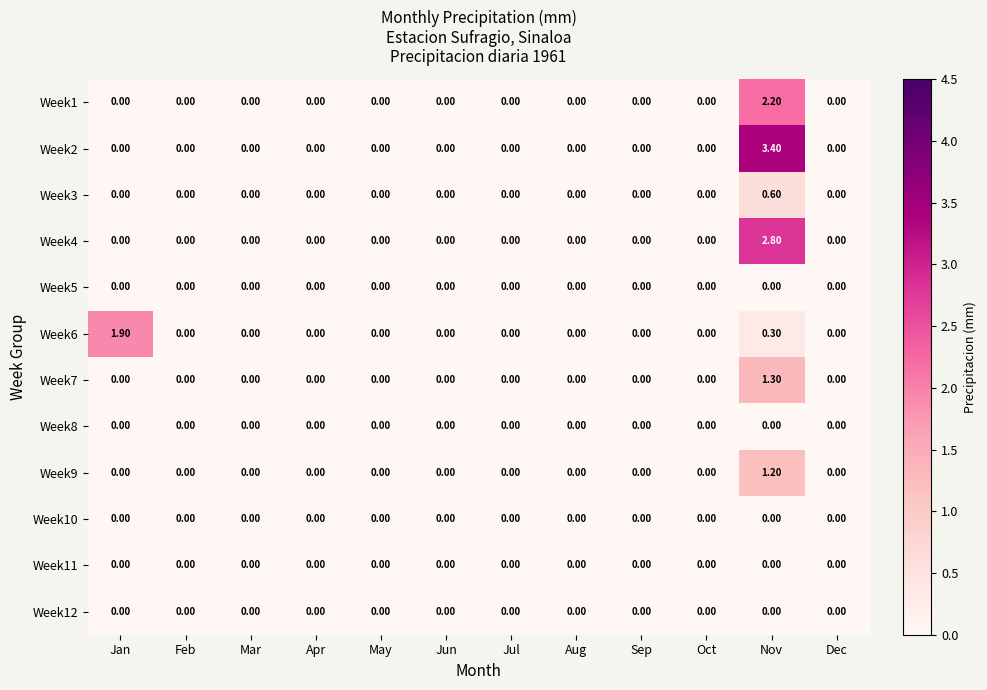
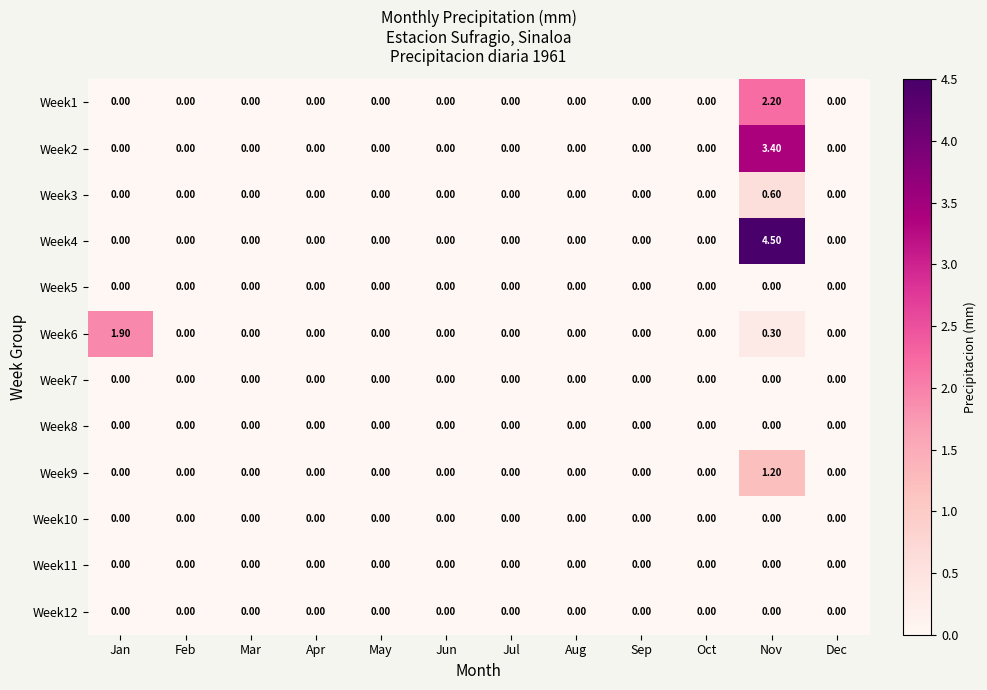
  {
    "Week1": {
      "Jan": 0.00,
      "Feb": 0.00,
      "Mar": 0.00,
      "Apr": 0.00,
      "May": 0.00,
      "Jun": 0.00,
      "Jul": 0.00,
      "Aug": 0.00,
      "Sep": 0.00,
      "Oct": 0.00,
      "Nov": 2.20,
      "Dec": 0.00
    },
    "Week2": {
      "Jan": 0.00,
      "Feb": 0.00,
      "Mar": 0.00,
      "Apr": 0.00,
      "May": 0.00,
      "Jun": 0.00,
      "Jul": 0.00,
      "Aug": 0.00,
      "Sep": 0.00,
      "Oct": 0.00,
      "Nov": 3.40,
      "Dec": 0.00
    },
    "Week3": {
      "Jan": 0.00,
      "Feb": 0.00,
      "Mar": 0.00,
      "Apr": 0.00,
      "May": 0.00,
      "Jun": 0.00,
      "Jul": 0.00,
      "Aug": 0.00,
      "Sep": 0.00,
      "Oct": 0.00,
      "Nov": 0.60,
      "Dec": 0.00
    },
    "Week4": {
      "Jan": 0.00,
      "Feb": 0.00,
      "Mar": 0.00,
      "Apr": 0.00,
      "May": 0.00,
      "Jun": 0.00,
      "Jul": 0.00,
      "Aug": 0.00,
      "Sep": 0.00,
      "Oct": 0.00,
-     "Nov": 2.80,
+     "Nov": 4.50,
      "Dec": 0.00
    },
    "Week5": {
      "Jan": 0.00,
      "Feb": 0.00,
      "Mar": 0.00,
      "Apr": 0.00,
      "May": 0.00,
      "Jun": 0.00,
      "Jul": 0.00,
      "Aug": 0.00,
      "Sep": 0.00,
      "Oct": 0.00,
      "Nov": 0.00,
      "Dec": 0.00
    },
    "Week6": {
      "Jan": 1.90,
      "Feb": 0.00,
      "Mar": 0.00,
      "Apr": 0.00,
      "May": 0.00,
      "Jun": 0.00,
      "Jul": 0.00,
      "Aug": 0.00,
      "Sep": 0.00,
      "Oct": 0.00,
      "Nov": 0.30,
      "Dec": 0.00
    },
    "Week7": {
      "Jan": 0.00,
      "Feb": 0.00,
      "Mar": 0.00,
      "Apr": 0.00,
      "May": 0.00,
      "Jun": 0.00,
      "Jul": 0.00,
      "Aug": 0.00,
      "Sep": 0.00,
      "Oct": 0.00,
-     "Nov": 1.30,
+     "Nov": 0.00,
      "Dec": 0.00
    },
    "Week8": {
      "Jan": 0.00,
      "Feb": 0.00,
      "Mar": 0.00,
      "Apr": 0.00,
      "May": 0.00,
      "Jun": 0.00,
      "Jul": 0.00,
      "Aug": 0.00,
      "Sep": 0.00,
      "Oct": 0.00,
      "Nov": 0.00,
      "Dec": 0.00
    },
    "Week9": {
      "Jan": 0.00,
      "Feb": 0.00,
      "Mar": 0.00,
      "Apr": 0.00,
      "May": 0.00,
      "Jun": 0.00,
      "Jul": 0.00,
      "Aug": 0.00,
      "Sep": 0.00,
      "Oct": 0.00,
      "Nov": 1.20,
      "Dec": 0.00
    },
    "Week10": {
      "Jan": 0.00,
      "Feb": 0.00,
      "Mar": 0.00,
      "Apr": 0.00,
      "May": 0.00,
      "Jun": 0.00,
      "Jul": 0.00,
      "Aug": 0.00,
      "Sep": 0.00,
      "Oct": 0.00,
      "Nov": 0.00,
      "Dec": 0.00
    },
    "Week11": {
      "Jan": 0.00,
      "Feb": 0.00,
      "Mar": 0.00,
      "Apr": 0.00,
      "May": 0.00,
      "Jun": 0.00,
      "Jul": 0.00,
      "Aug": 0.00,
      "Sep": 0.00,
      "Oct": 0.00,
      "Nov": 0.00,
      "Dec": 0.00
    },
    "Week12": {
      "Jan": 0.00,
      "Feb": 0.00,
      "Mar": 0.00,
      "Apr": 0.00,
      "May": 0.00,
      "Jun": 0.00,
      "Jul": 0.00,
      "Aug": 0.00,
      "Sep": 0.00,
      "Oct": 0.00,
      "Nov": 0.00,
      "Dec": 0.00
    }
  }
